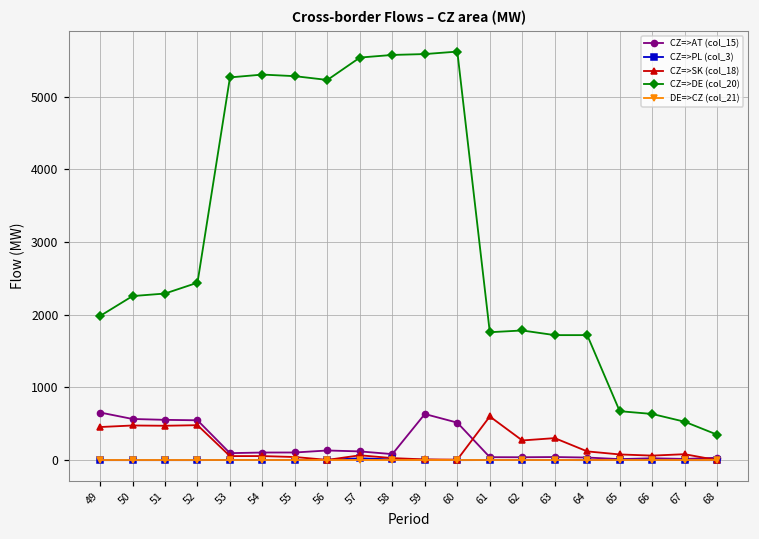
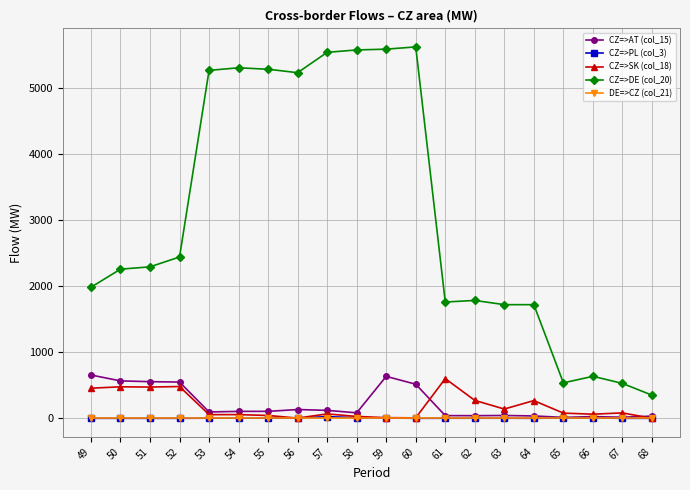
  {
    "CZ=>AT (col_15)": {
      "49": 700,
      "50": 600,
      "51": 600,
      "52": 500,
      "53": 100,
      "54": 100,
      "55": 100,
      "56": 100,
      "57": 100,
      "58": 100,
      "59": 600,
      "60": 500,
      "61": 0,
      "63": 0
    },
    "CZ=>SK (col_18)": {
      "49": 500,
      "50": 500,
      "51": 500,
      "52": 500,
      "53": 100,
      "54": 100,
      "55": 0,
      "57": 100,
      "61": 600,
      "62": 300,
-     "63": 300,
-     "64": 100,
+     "63": 100,
+     "64": 300,
      "65": 100,
      "67": 100
    },
    "CZ=>DE (col_20)": {
      "49": 2000,
      "50": 2300,
      "51": 2300,
      "52": 2400,
      "53": 5300,
      "54": 5300,
      "55": 5300,
      "56": 5200,
      "57": 5500,
      "58": 5600,
      "59": 5600,
      "60": 5600,
      "61": 1800,
      "62": 1800,
      "63": 1700,
      "64": 1700,
-     "65": 700,
+     "65": 500,
      "66": 600,
      "67": 500,
      "68": 400
    }
  }
